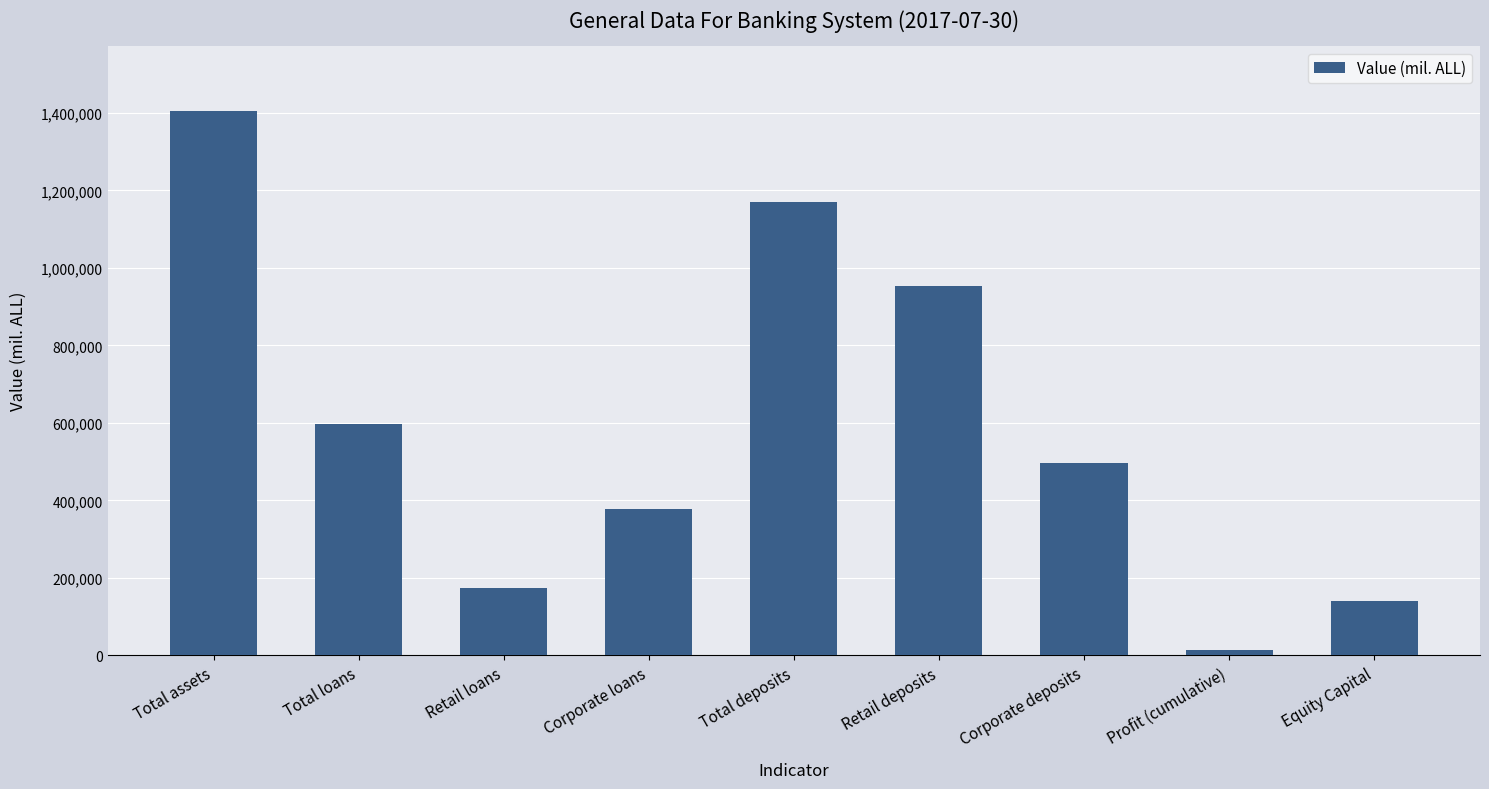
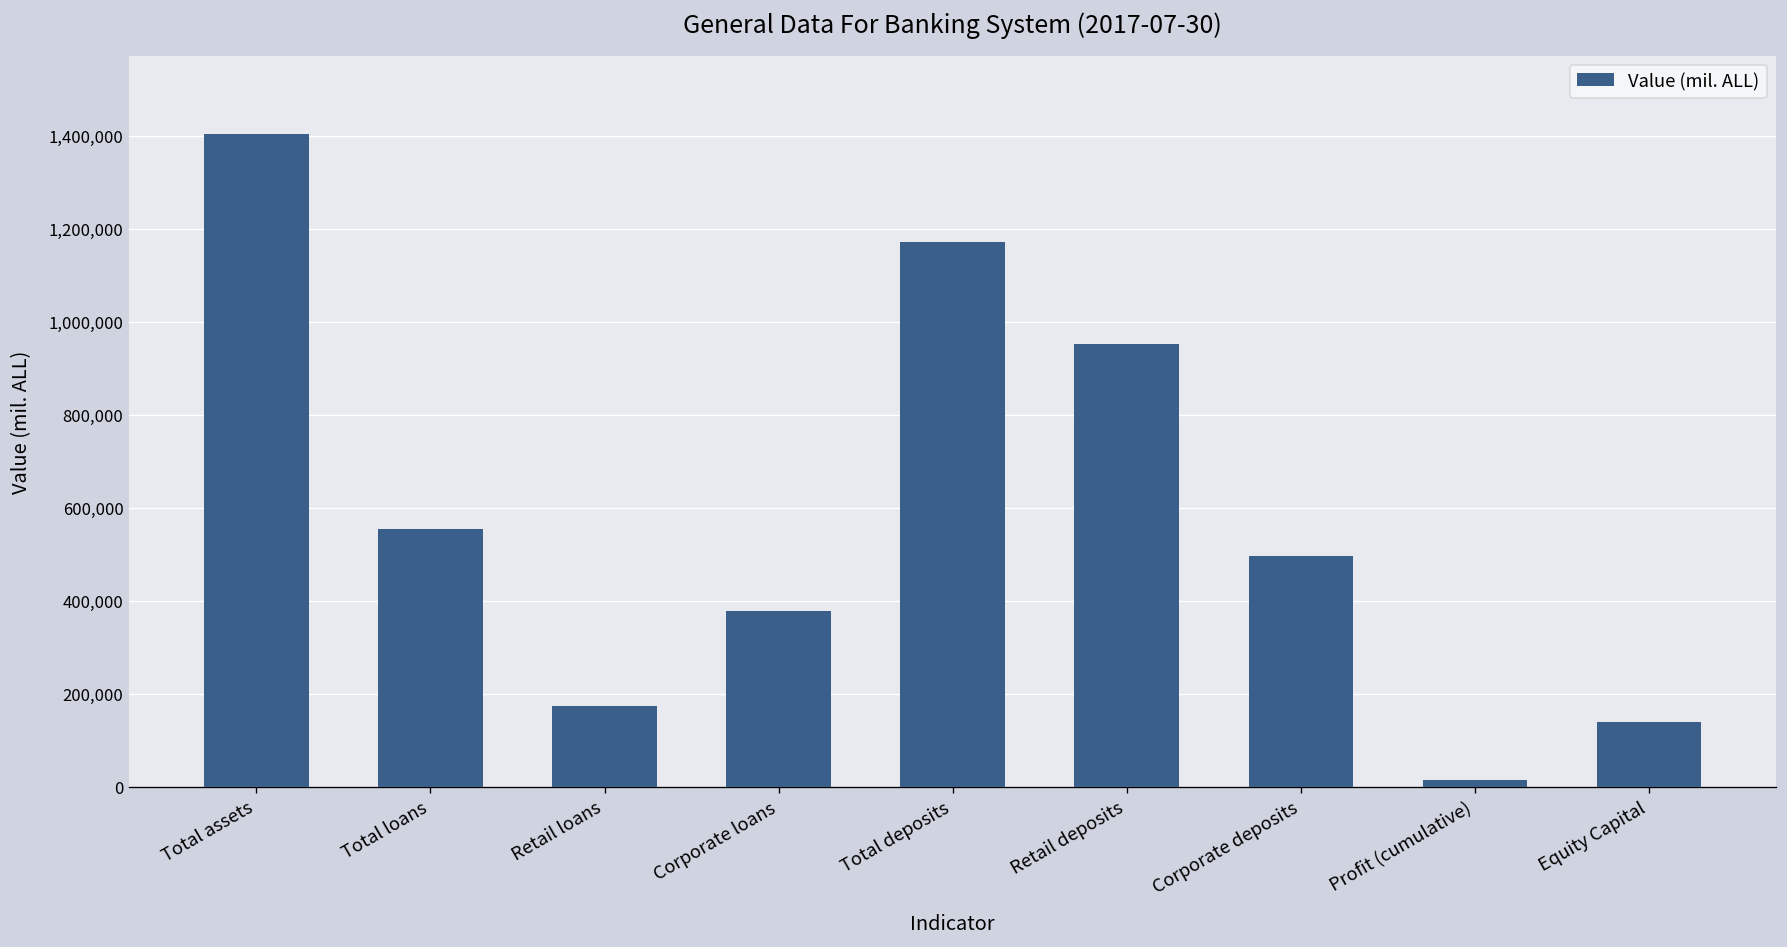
  {
    "Total assets": "1,400,000",
-   "Total loans": "600,000",
+   "Total loans": "550,000",
    "Retail loans": "170,000",
    "Corporate loans": "380,000",
    "Total deposits": "1,170,000",
    "Retail deposits": "950,000",
    "Corporate deposits": "500,000",
    "Profit (cumulative)": "10,000",
    "Equity Capital": "140,000"
  }
